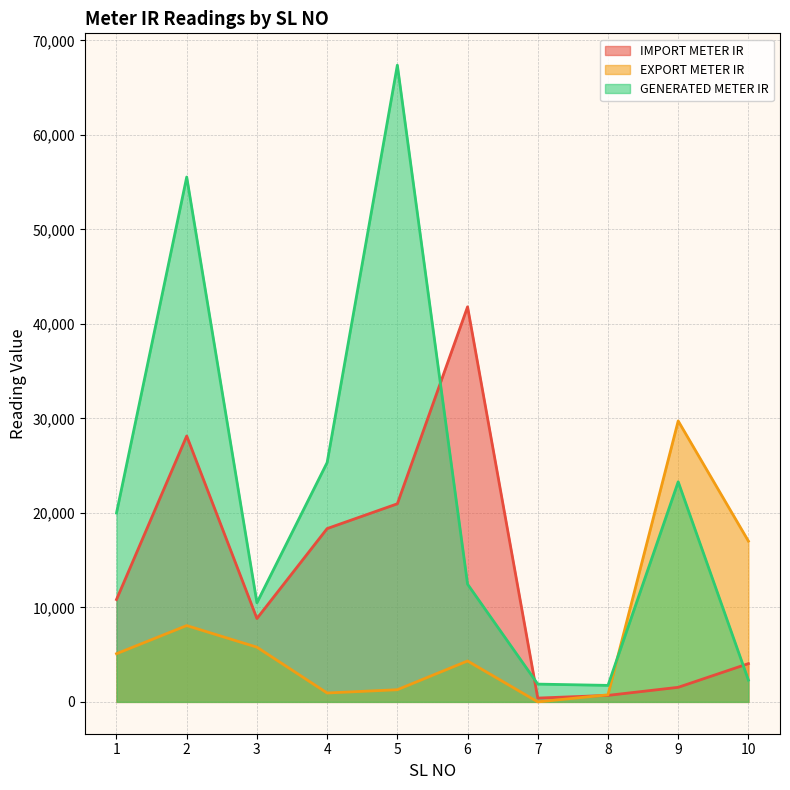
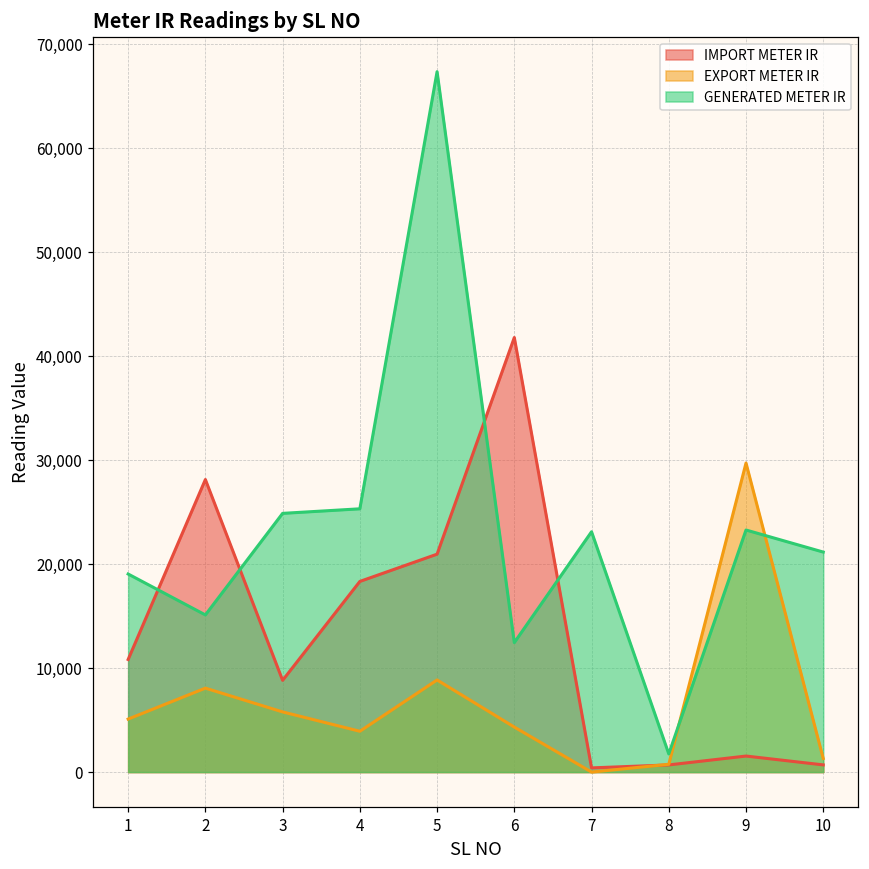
  {
    "IMPORT METER IR": {
      "1": "11,000",
      "2": "28,000",
      "3": "9,000",
      "4": "18,000",
      "5": "21,000",
      "6": "42,000",
      "7": "0",
      "9": "2,000",
-     "10": "4,000"
+     "10": "1,000"
    },
    "EXPORT METER IR": {
      "1": "5,000",
      "2": "8,000",
      "3": "6,000",
-     "4": "1,000",
-     "5": "1,000",
+     "4": "4,000",
+     "5": "9,000",
      "6": "4,000",
      "7": "0",
      "9": "30,000",
-     "10": "17,000"
+     "10": "1,000"
    },
    "GENERATED METER IR": {
-     "1": "20,000",
-     "2": "56,000",
-     "3": "10,000",
+     "1": "19,000",
+     "2": "15,000",
+     "3": "25,000",
      "4": "25,000",
      "5": "67,000",
      "6": "12,000",
-     "7": "2,000",
+     "7": "23,000",
      "8": "2,000",
      "9": "23,000",
-     "10": "2,000"
+     "10": "21,000"
    }
  }
